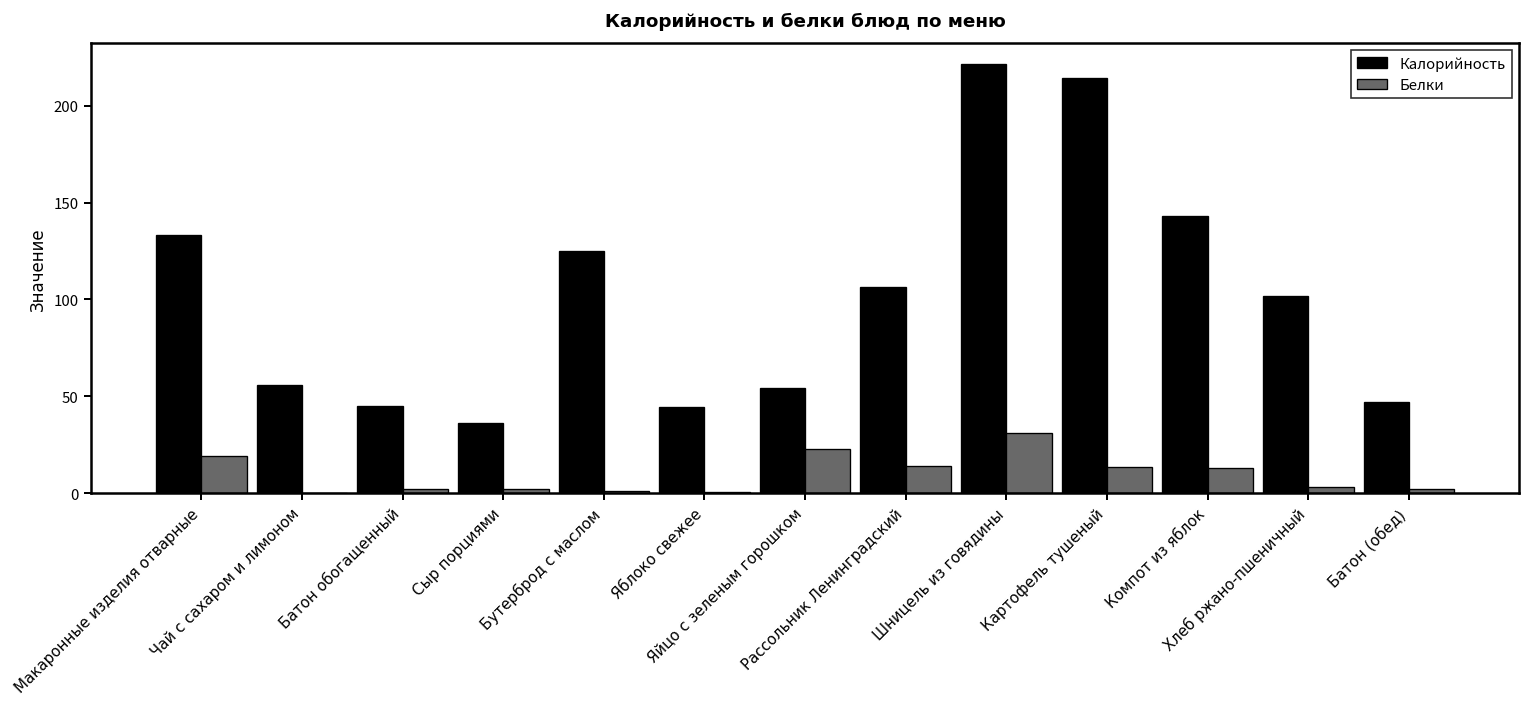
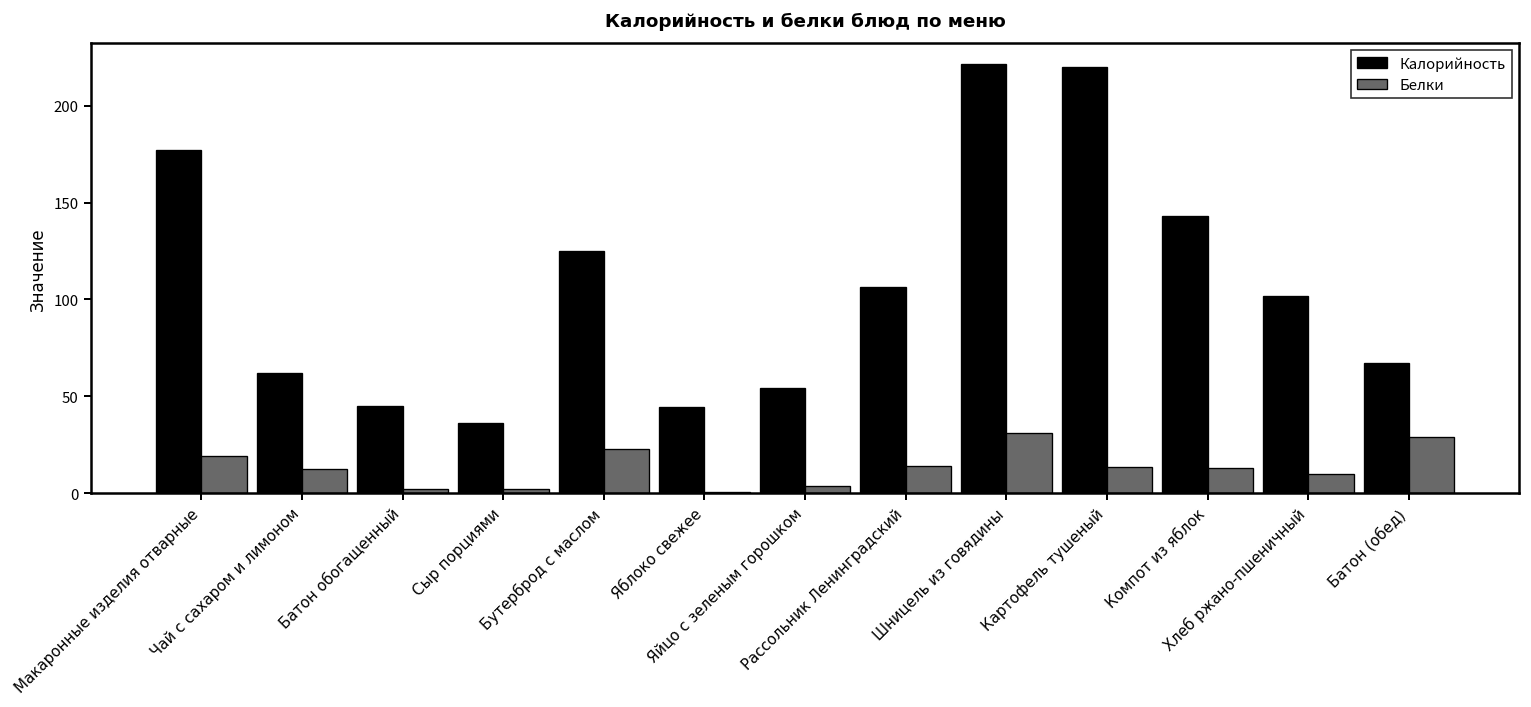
  {
    "Калорийность": {
-     "Макаронные изделия отварные": 133,
-     "Чай с сахаром и лимоном": 56,
+     "Макаронные изделия отварные": 177,
+     "Чай с сахаром и лимоном": 62,
      "Батон обогащенный": 45,
      "Сыр порциями": 36,
      "Бутерброд с маслом": 125,
      "Яблоко свежее": 44,
      "Яйцо с зеленым горошком": 54,
      "Рассольник Ленинградский": 106,
      "Шницель из говядины": 221,
-     "Картофель тушеный": 215,
+     "Картофель тушеный": 220,
      "Компот из яблок": 143,
      "Хлеб ржано-пшеничный": 102,
-     "Батон (обед)": 47
+     "Батон (обед)": 67
    },
    "Белки": {
      "Макаронные изделия отварные": 19,
-     "Чай с сахаром и лимоном": 0,
+     "Чай с сахаром и лимоном": 12,
      "Батон обогащенный": 2,
      "Сыр порциями": 2,
-     "Бутерброд с маслом": 1,
-     "Яйцо с зеленым горошком": 23,
+     "Бутерброд с маслом": 23,
+     "Яйцо с зеленым горошком": 4,
      "Рассольник Ленинградский": 14,
      "Шницель из говядины": 31,
      "Картофель тушеный": 14,
      "Компот из яблок": 13,
-     "Хлеб ржано-пшеничный": 3,
-     "Батон (обед)": 2
+     "Хлеб ржано-пшеничный": 10,
+     "Батон (обед)": 29
    }
  }
